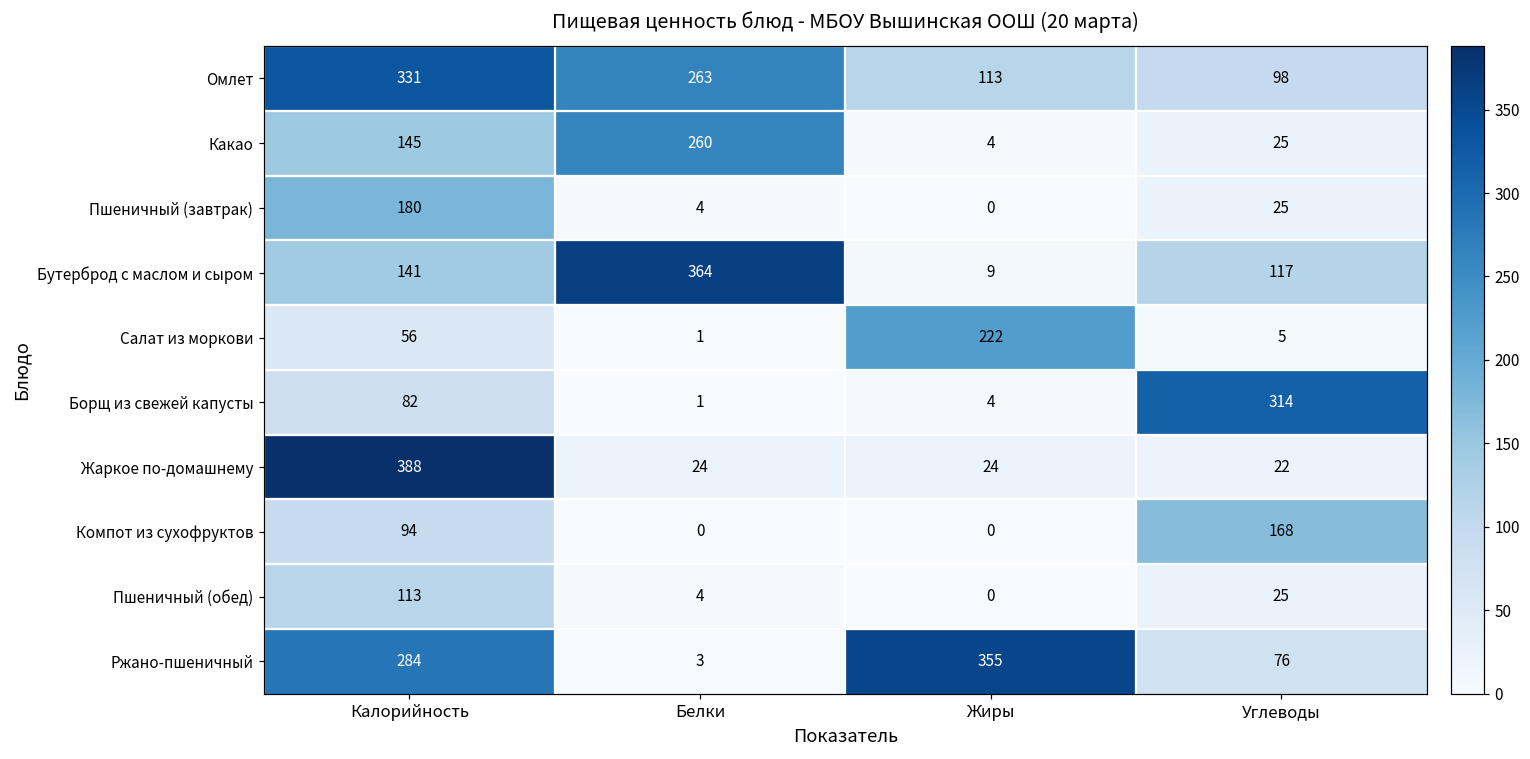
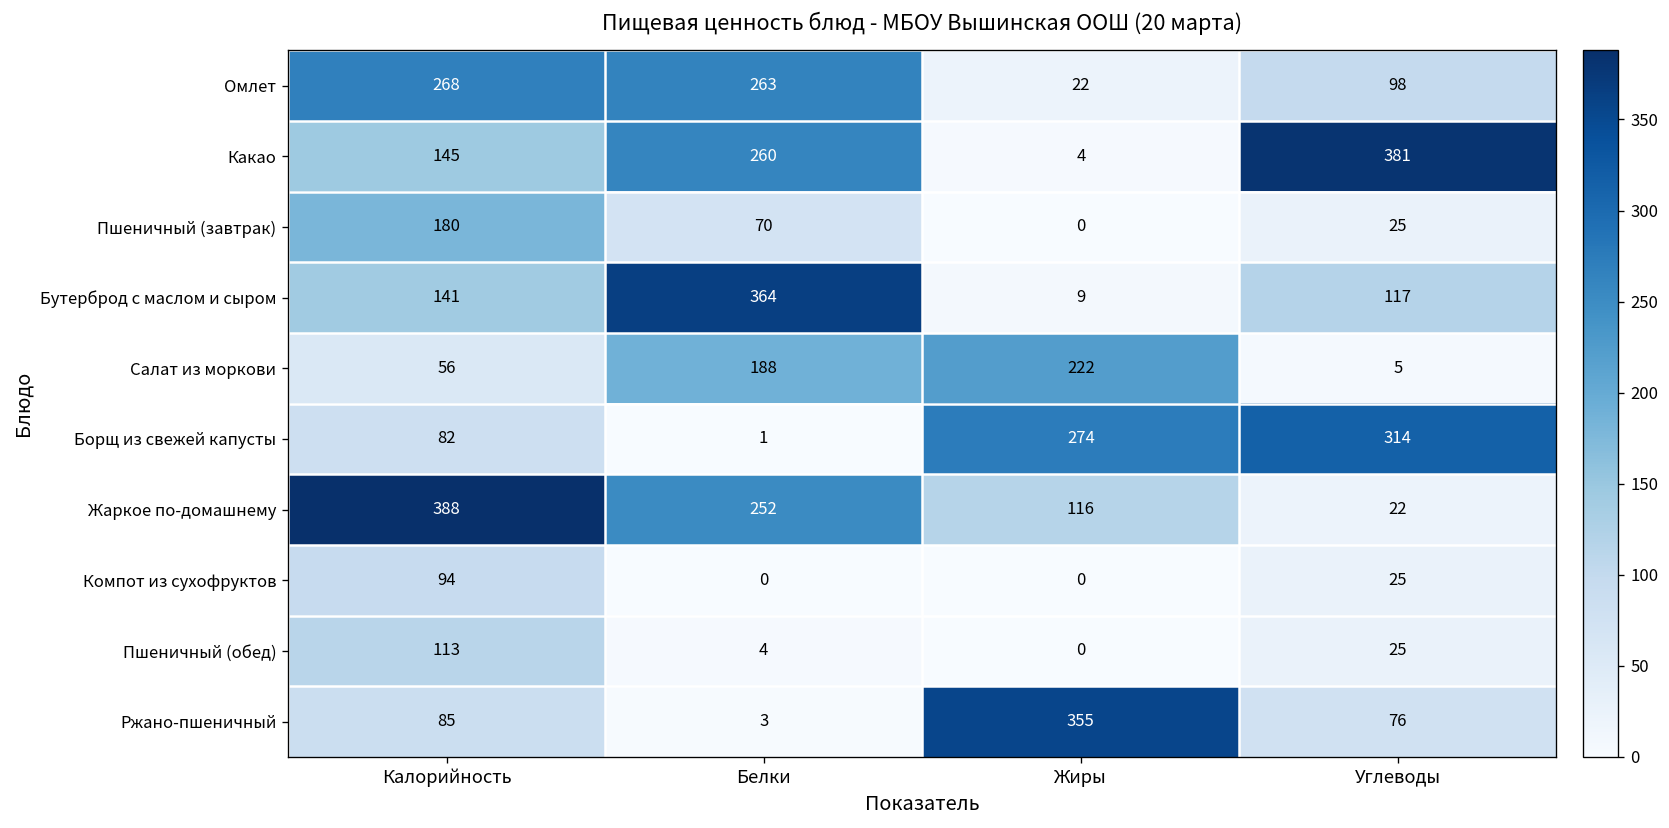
  {
    "Омлет": {
-     "Калорийность": 331,
+     "Калорийность": 268,
      "Белки": 263,
-     "Жиры": 113,
+     "Жиры": 22,
      "Углеводы": 98
    },
    "Какао": {
      "Калорийность": 145,
      "Белки": 260,
      "Жиры": 4,
-     "Углеводы": 25
+     "Углеводы": 381
    },
    "Пшеничный (завтрак)": {
      "Калорийность": 180,
-     "Белки": 4,
+     "Белки": 70,
      "Жиры": 0,
      "Углеводы": 25
    },
    "Бутерброд с маслом и сыром": {
      "Калорийность": 141,
      "Белки": 364,
      "Жиры": 9,
      "Углеводы": 117
    },
    "Салат из моркови": {
      "Калорийность": 56,
-     "Белки": 1,
+     "Белки": 188,
      "Жиры": 222,
      "Углеводы": 5
    },
    "Борщ из свежей капусты": {
      "Калорийность": 82,
      "Белки": 1,
-     "Жиры": 4,
+     "Жиры": 274,
      "Углеводы": 314
    },
    "Жаркое по-домашнему": {
      "Калорийность": 388,
-     "Белки": 24,
-     "Жиры": 24,
+     "Белки": 252,
+     "Жиры": 116,
      "Углеводы": 22
    },
    "Компот из сухофруктов": {
      "Калорийность": 94,
      "Белки": 0,
      "Жиры": 0,
-     "Углеводы": 168
+     "Углеводы": 25
    },
    "Пшеничный (обед)": {
      "Калорийность": 113,
      "Белки": 4,
      "Жиры": 0,
      "Углеводы": 25
    },
    "Ржано-пшеничный": {
-     "Калорийность": 284,
+     "Калорийность": 85,
      "Белки": 3,
      "Жиры": 355,
      "Углеводы": 76
    }
  }
